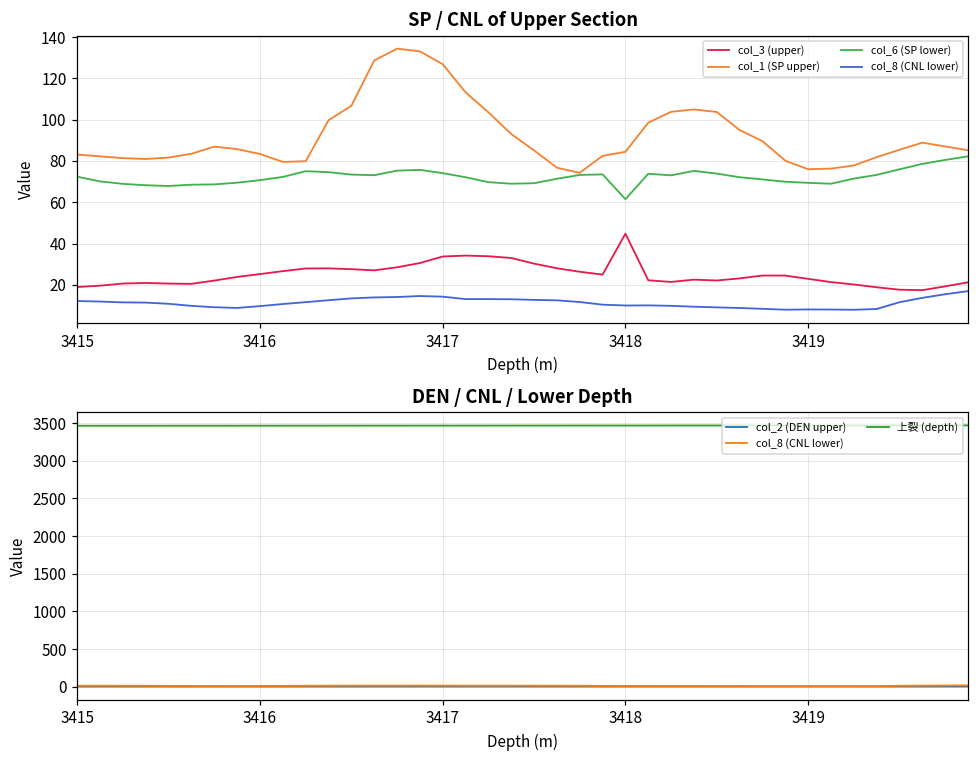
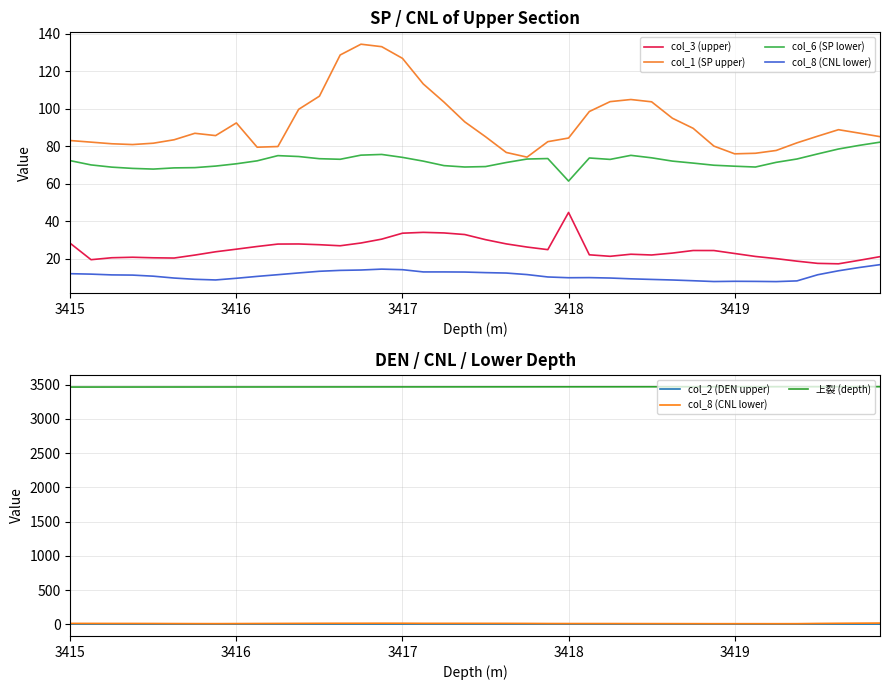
  {
    "SP / CNL of Upper Section": {
      "col_3 (upper)": {
-       "3415": 19,
+       "3415": 28,
        "3416": 25,
        "3417": 34,
        "3418": 45,
        "3419": 23
      },
      "col_1 (SP upper)": {
        "3415": 83,
-       "3416": 83,
+       "3416": 92,
        "3417": 127,
        "3418": 84,
        "3419": 76
      },
      "col_6 (SP lower)": {
        "3415": 72,
        "3416": 71,
        "3417": 74,
        "3418": 61,
        "3419": 69
      }
    },
    "DEN / CNL / Lower Depth": {
      "上裂 (depth)": {
        "3415": 3500,
        "3416": 3500,
        "3417": 3500,
        "3418": 3500
      }
    }
  }
